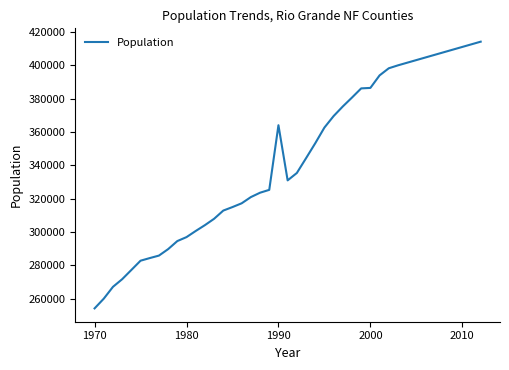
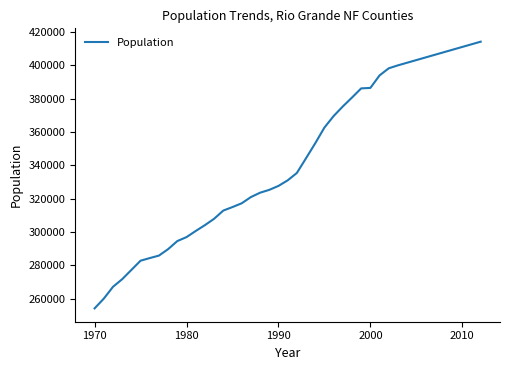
  {
    "1970": 254000,
    "1980": 297000,
-   "1990": 364000,
+   "1990": 328000,
    "2000": 386000
  }
